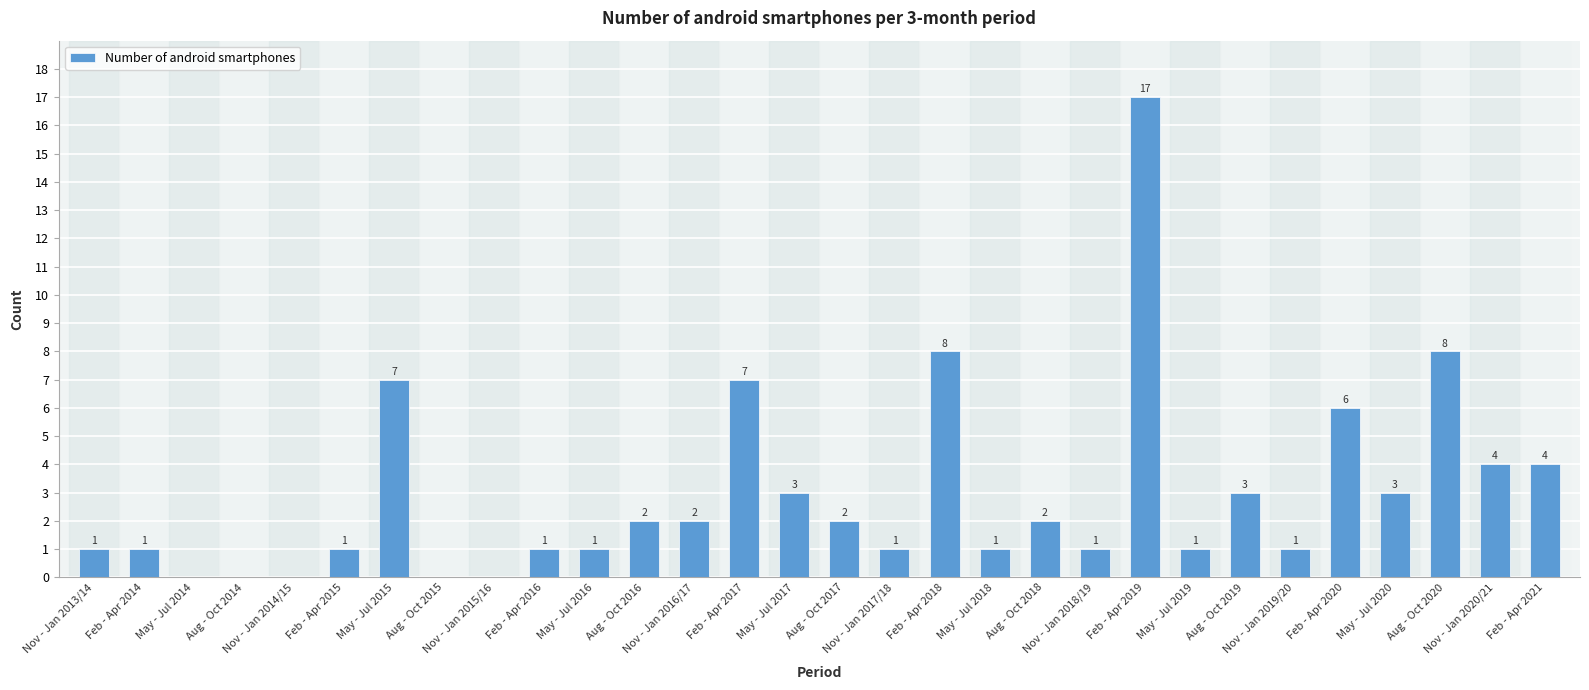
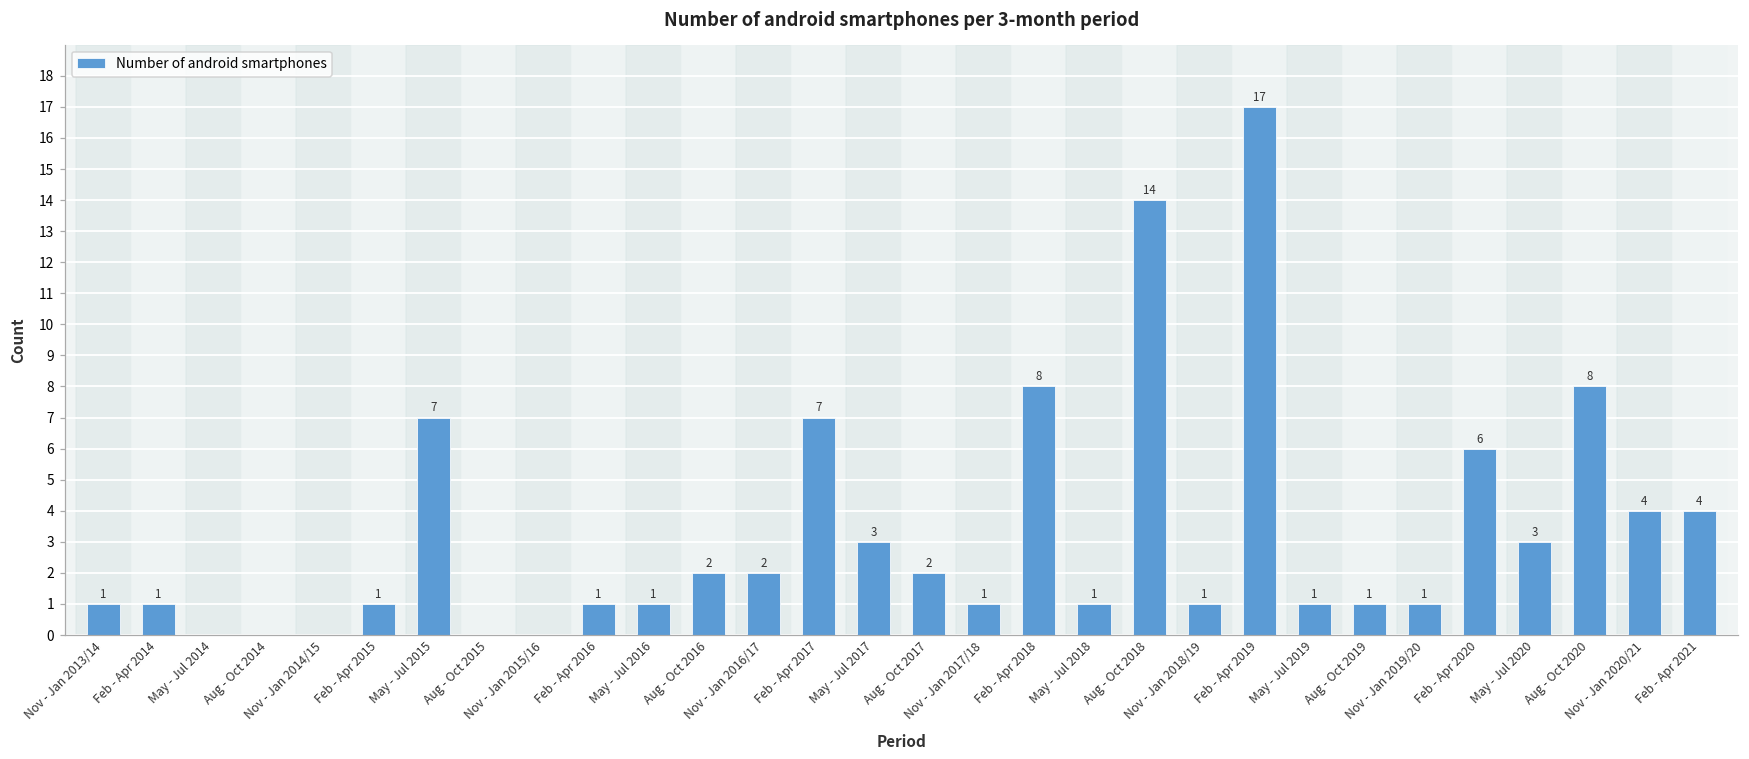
  {
    "Nov - Jan 2013/14": 1,
    "Feb - Apr 2014": 1,
    "Feb - Apr 2015": 1,
    "May - Jul 2015": 7,
    "Feb - Apr 2016": 1,
    "May - Jul 2016": 1,
    "Aug - Oct 2016": 2,
    "Nov - Jan 2016/17": 2,
    "Feb - Apr 2017": 7,
    "May - Jul 2017": 3,
    "Aug - Oct 2017": 2,
    "Nov - Jan 2017/18": 1,
    "Feb - Apr 2018": 8,
    "May - Jul 2018": 1,
-   "Aug - Oct 2018": 2,
+   "Aug - Oct 2018": 14,
    "Nov - Jan 2018/19": 1,
    "Feb - Apr 2019": 17,
    "May - Jul 2019": 1,
-   "Aug - Oct 2019": 3,
+   "Aug - Oct 2019": 1,
    "Nov - Jan 2019/20": 1,
    "Feb - Apr 2020": 6,
    "May - Jul 2020": 3,
    "Aug - Oct 2020": 8,
    "Nov - Jan 2020/21": 4,
    "Feb - Apr 2021": 4
  }
